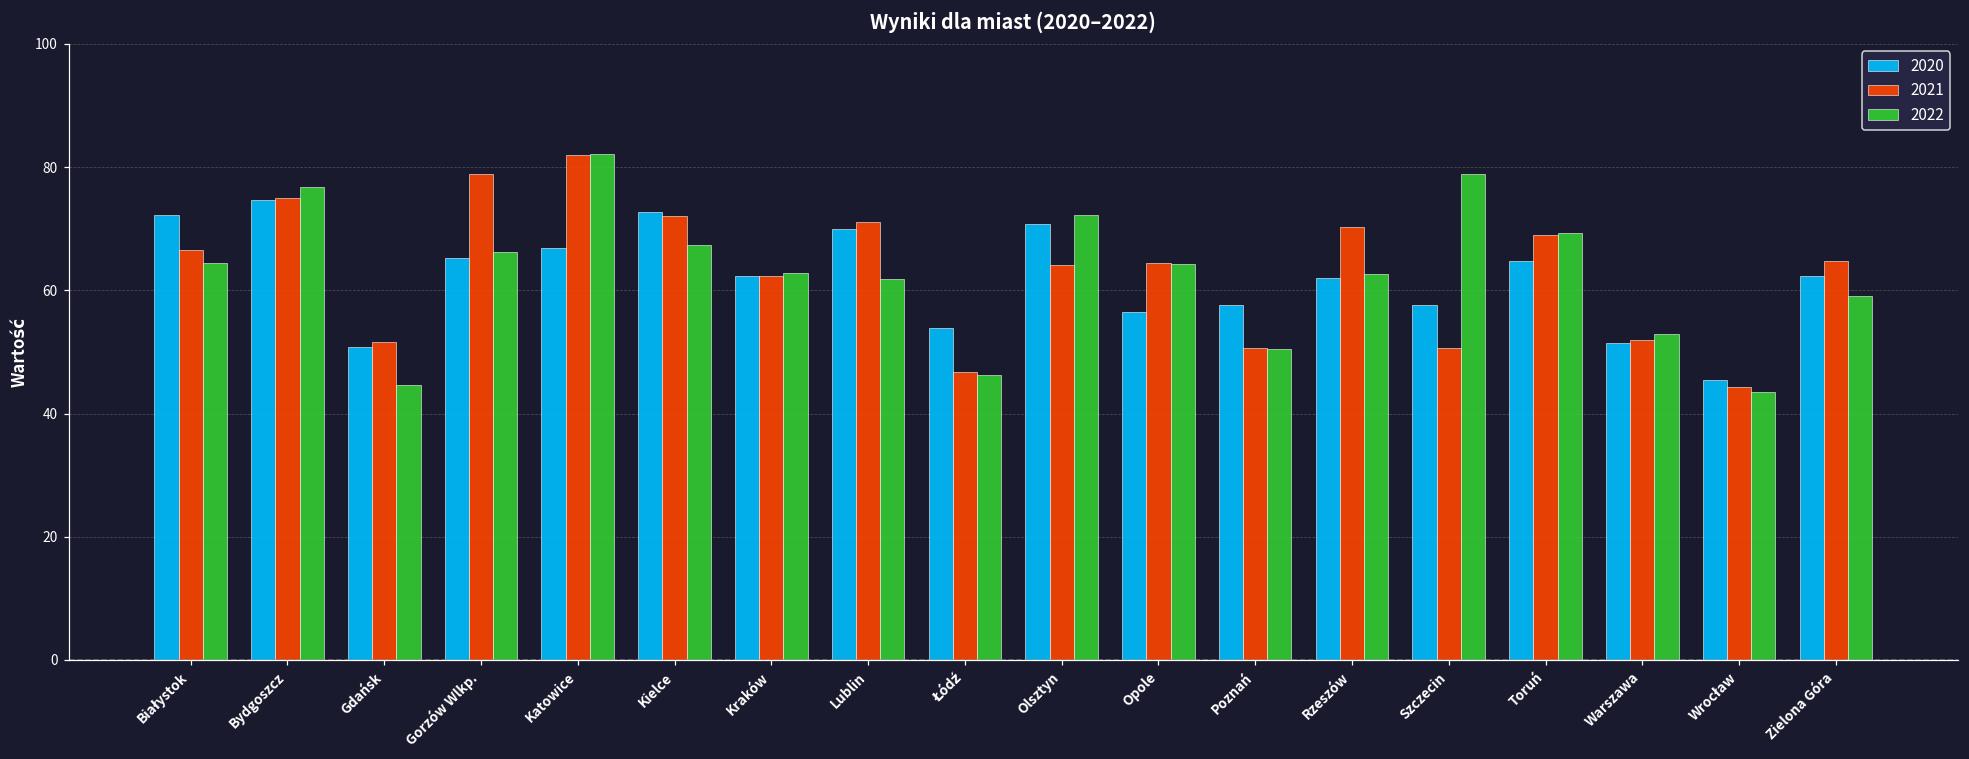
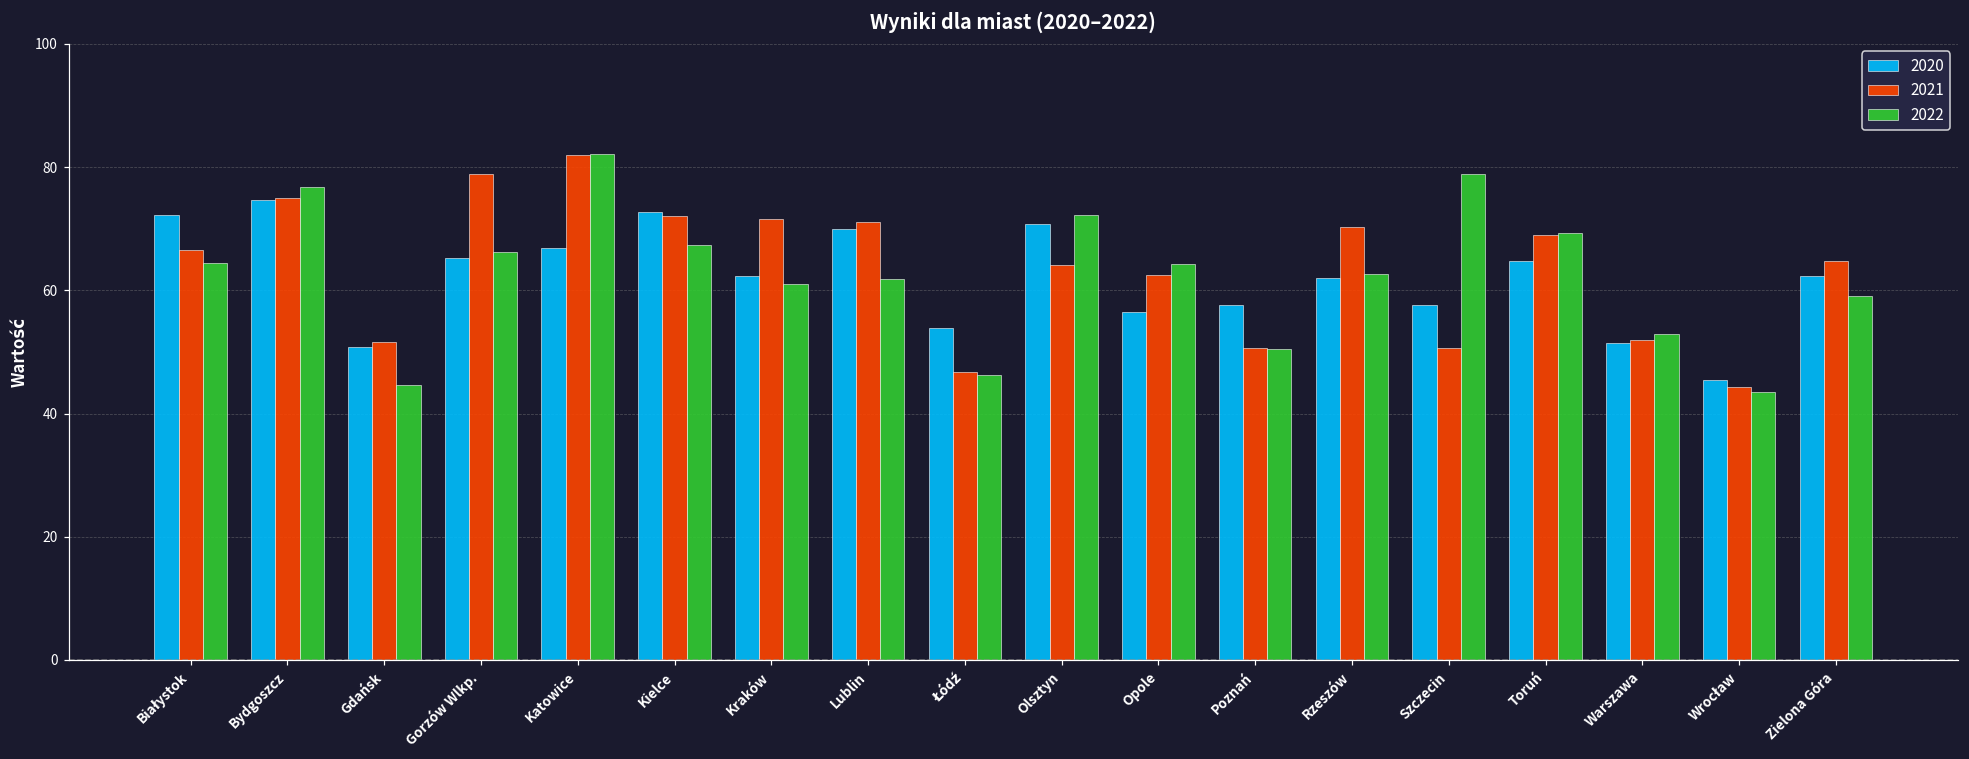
  {
    "2020": {
      "Białystok": 72,
      "Bydgoszcz": 75,
      "Gdańsk": 51,
      "Gorzów Wlkp.": 65,
      "Katowice": 67,
      "Kielce": 73,
      "Kraków": 62,
      "Lublin": 70,
      "Łódź": 54,
      "Olsztyn": 71,
      "Opole": 56,
      "Poznań": 58,
      "Rzeszów": 62,
      "Szczecin": 58,
      "Toruń": 65,
      "Warszawa": 52,
      "Wrocław": 45,
      "Zielona Góra": 62
    },
    "2021": {
      "Białystok": 67,
      "Bydgoszcz": 75,
      "Gdańsk": 52,
      "Gorzów Wlkp.": 79,
      "Katowice": 82,
      "Kielce": 72,
-     "Kraków": 62,
+     "Kraków": 72,
      "Lublin": 71,
      "Łódź": 47,
      "Olsztyn": 64,
-     "Opole": 64,
+     "Opole": 63,
      "Poznań": 51,
      "Rzeszów": 70,
      "Szczecin": 51,
      "Toruń": 69,
      "Warszawa": 52,
      "Wrocław": 44,
      "Zielona Góra": 65
    },
    "2022": {
      "Białystok": 65,
      "Bydgoszcz": 77,
      "Gdańsk": 45,
      "Gorzów Wlkp.": 66,
      "Katowice": 82,
      "Kielce": 67,
-     "Kraków": 63,
+     "Kraków": 61,
      "Lublin": 62,
      "Łódź": 46,
      "Olsztyn": 72,
      "Opole": 64,
      "Poznań": 51,
      "Rzeszów": 63,
      "Szczecin": 79,
      "Toruń": 69,
      "Warszawa": 53,
      "Wrocław": 44,
      "Zielona Góra": 59
    }
  }
